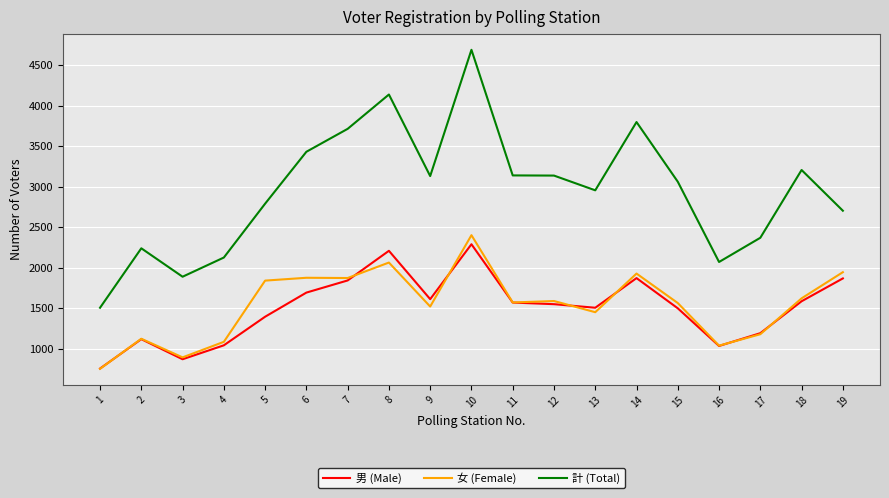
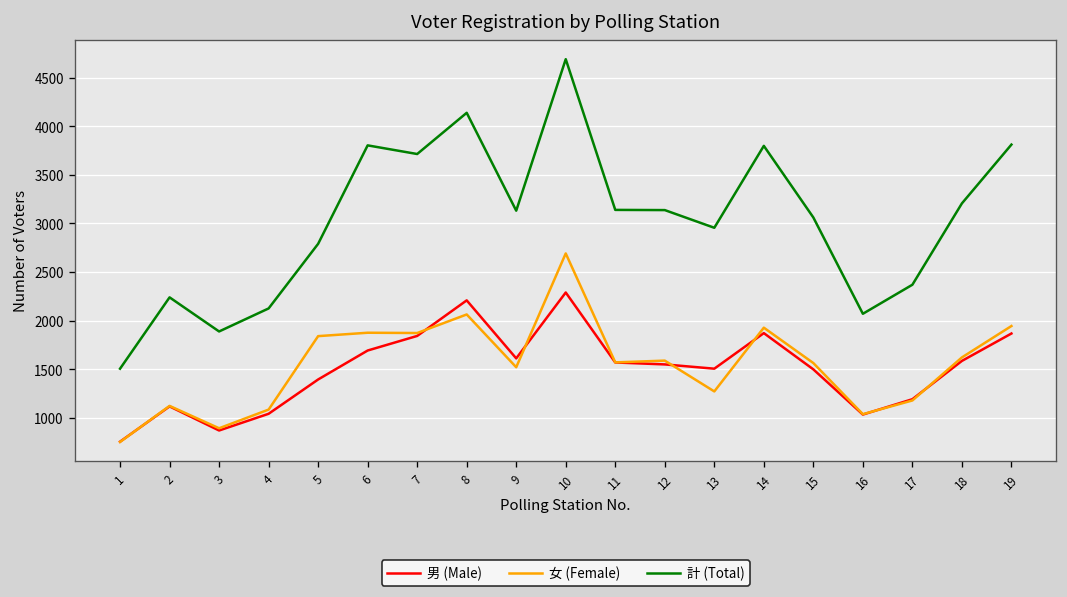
  {
    "男 (Male)": {
      "4": 1000,
      "5": 1400,
      "6": 1700,
      "8": 2200,
      "9": 1600,
      "10": 2300,
      "12": 1500,
      "13": 1500,
      "14": 1900,
      "15": 1500,
      "18": 1600,
      "19": 1900
    },
    "女 (Female)": {
      "4": 1100,
      "5": 1800,
      "6": 1900,
      "8": 2100,
      "9": 1500,
-     "10": 2400,
+     "10": 2700,
      "12": 1600,
-     "13": 1500,
+     "13": 1300,
      "14": 1900,
      "15": 1600,
      "18": 1600,
      "19": 1900
    },
    "計 (Total)": {
      "1": 1500,
      "2": 2200,
      "3": 1900,
      "4": 2100,
      "5": 2800,
-     "6": 3400,
+     "6": 3800,
      "7": 3700,
      "8": 4100,
      "9": 3100,
      "10": 4700,
      "11": 3100,
      "12": 3100,
      "13": 3000,
      "14": 3800,
      "15": 3100,
      "16": 2100,
      "17": 2400,
      "18": 3200,
-     "19": 2700
+     "19": 3800
    }
  }
